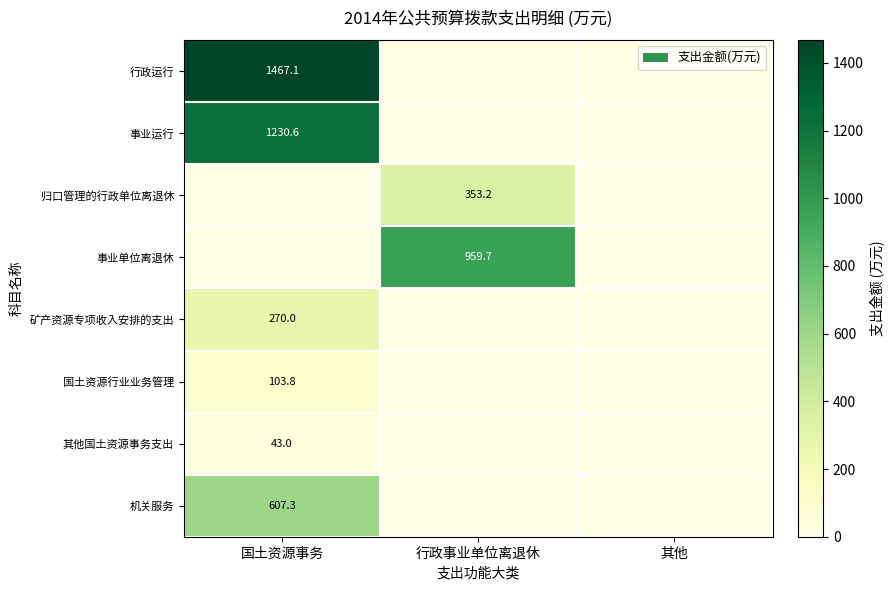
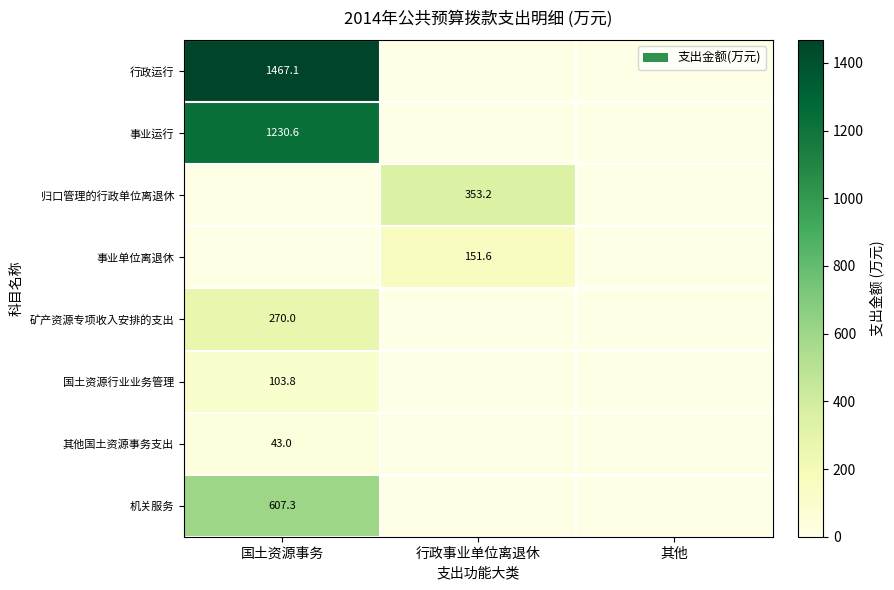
  {
    "行政运行": {
      "国土资源事务": 1467.1
    },
    "事业运行": {
      "国土资源事务": 1230.6
    },
    "归口管理的行政单位离退休": {
      "行政事业单位离退休": 353.2
    },
    "事业单位离退休": {
-     "行政事业单位离退休": 959.7
+     "行政事业单位离退休": 151.6
    },
    "矿产资源专项收入安排的支出": {
      "国土资源事务": 270.0
    },
    "国土资源行业业务管理": {
      "国土资源事务": 103.8
    },
    "其他国土资源事务支出": {
      "国土资源事务": 43.0
    },
    "机关服务": {
      "国土资源事务": 607.3
    }
  }
